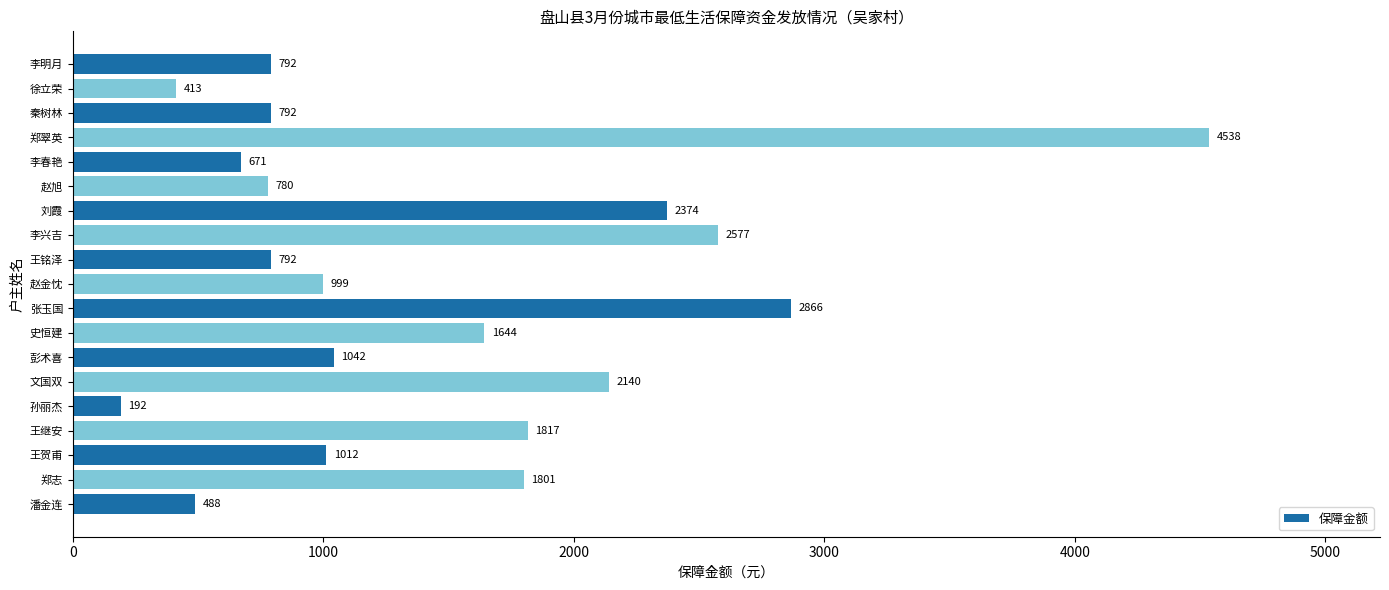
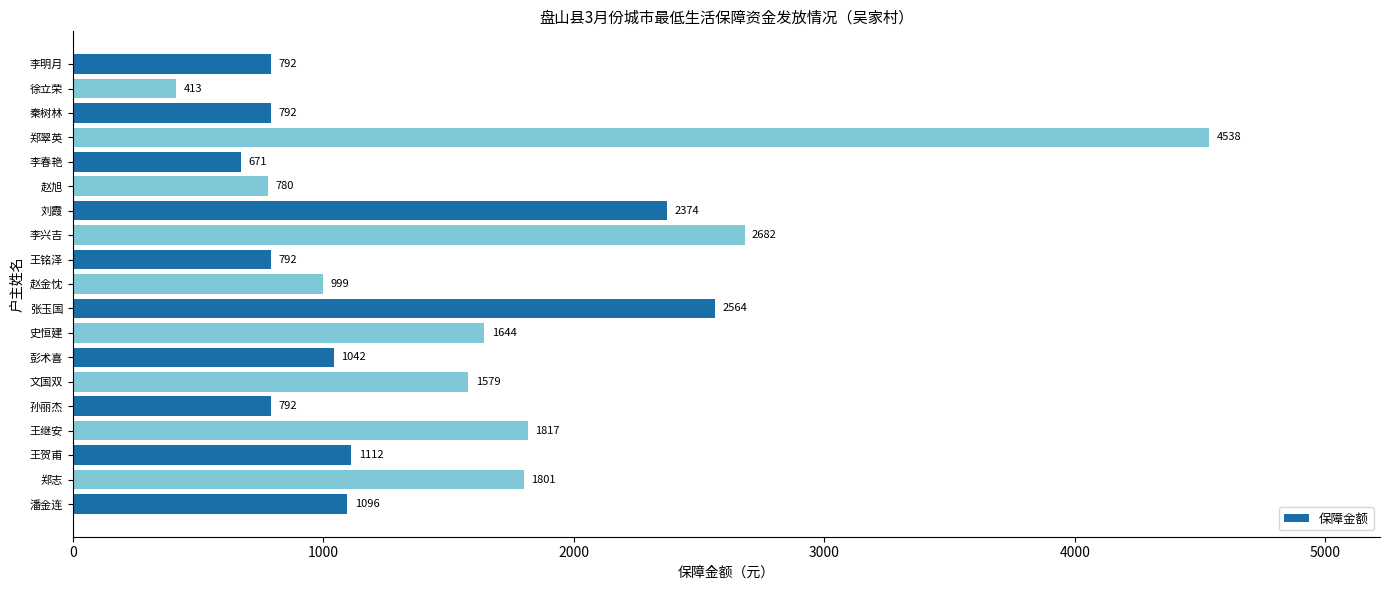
  {
    "李明月": 792,
    "徐立荣": 413,
    "秦树林": 792,
    "郑翠英": 4538,
    "李春艳": 671,
    "赵旭": 780,
    "刘霞": 2374,
-   "李兴吉": 2577,
+   "李兴吉": 2682,
    "王铭泽": 792,
    "赵金忱": 999,
-   "张玉国": 2866,
+   "张玉国": 2564,
    "史恒建": 1644,
    "彭术喜": 1042,
-   "文国双": 2140,
-   "孙丽杰": 192,
+   "文国双": 1579,
+   "孙丽杰": 792,
    "王继安": 1817,
-   "王贺甫": 1012,
+   "王贺甫": 1112,
    "郑志": 1801,
-   "潘金连": 488
+   "潘金连": 1096
  }
